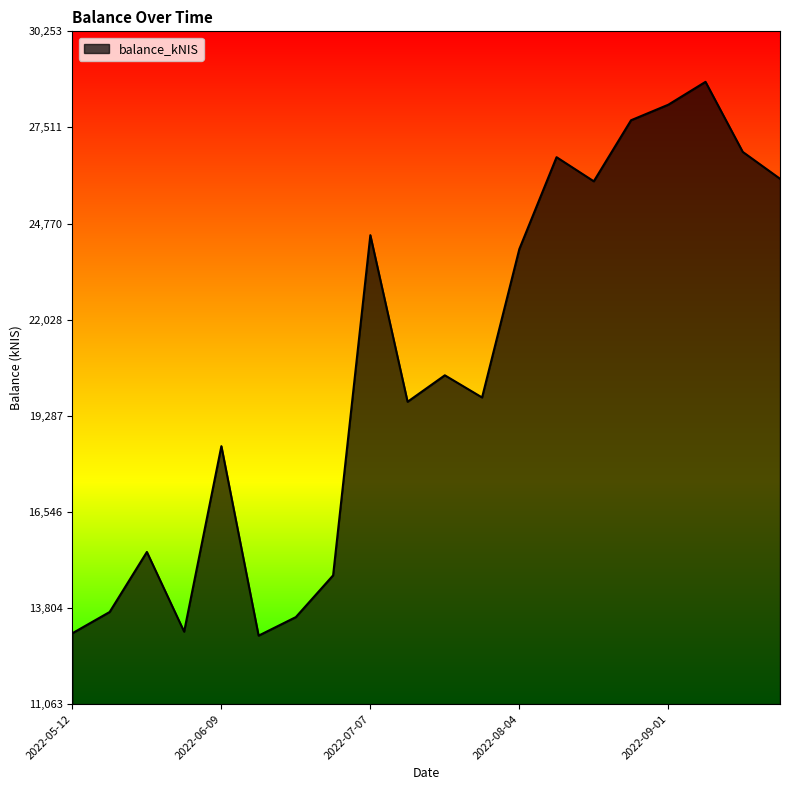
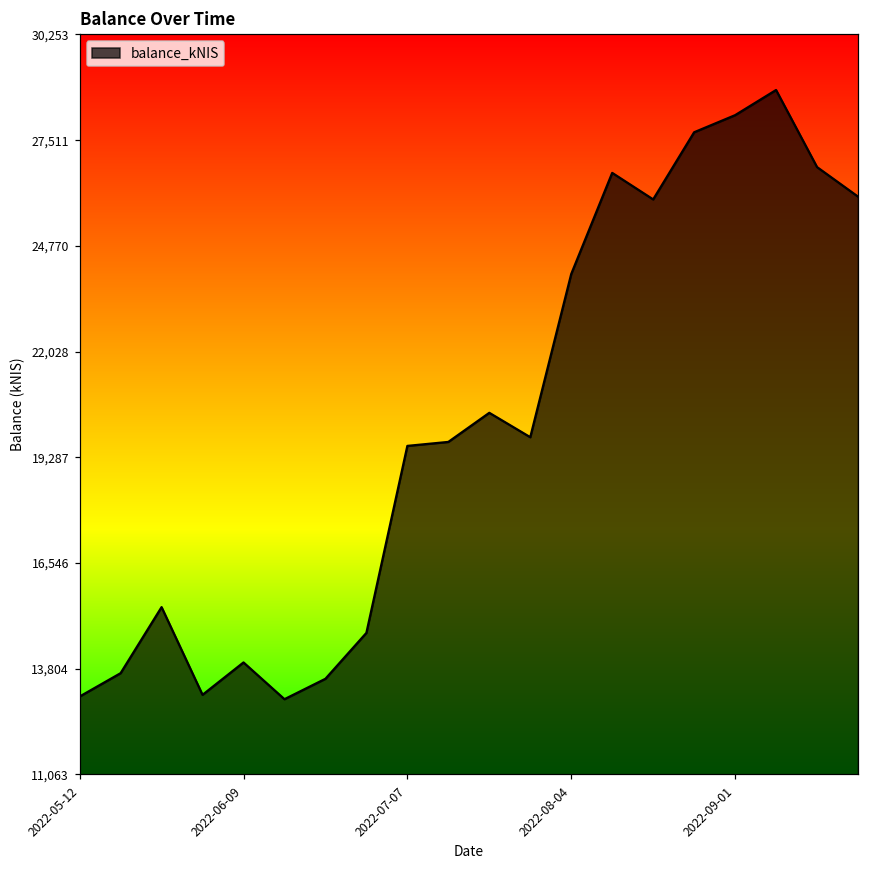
  {
    "2022-05-12": "13,100",
-   "2022-06-09": "18,400",
-   "2022-07-07": "24,400",
+   "2022-06-09": "14,000",
+   "2022-07-07": "19,600",
    "2022-08-04": "24,000",
    "2022-09-01": "28,200"
  }
